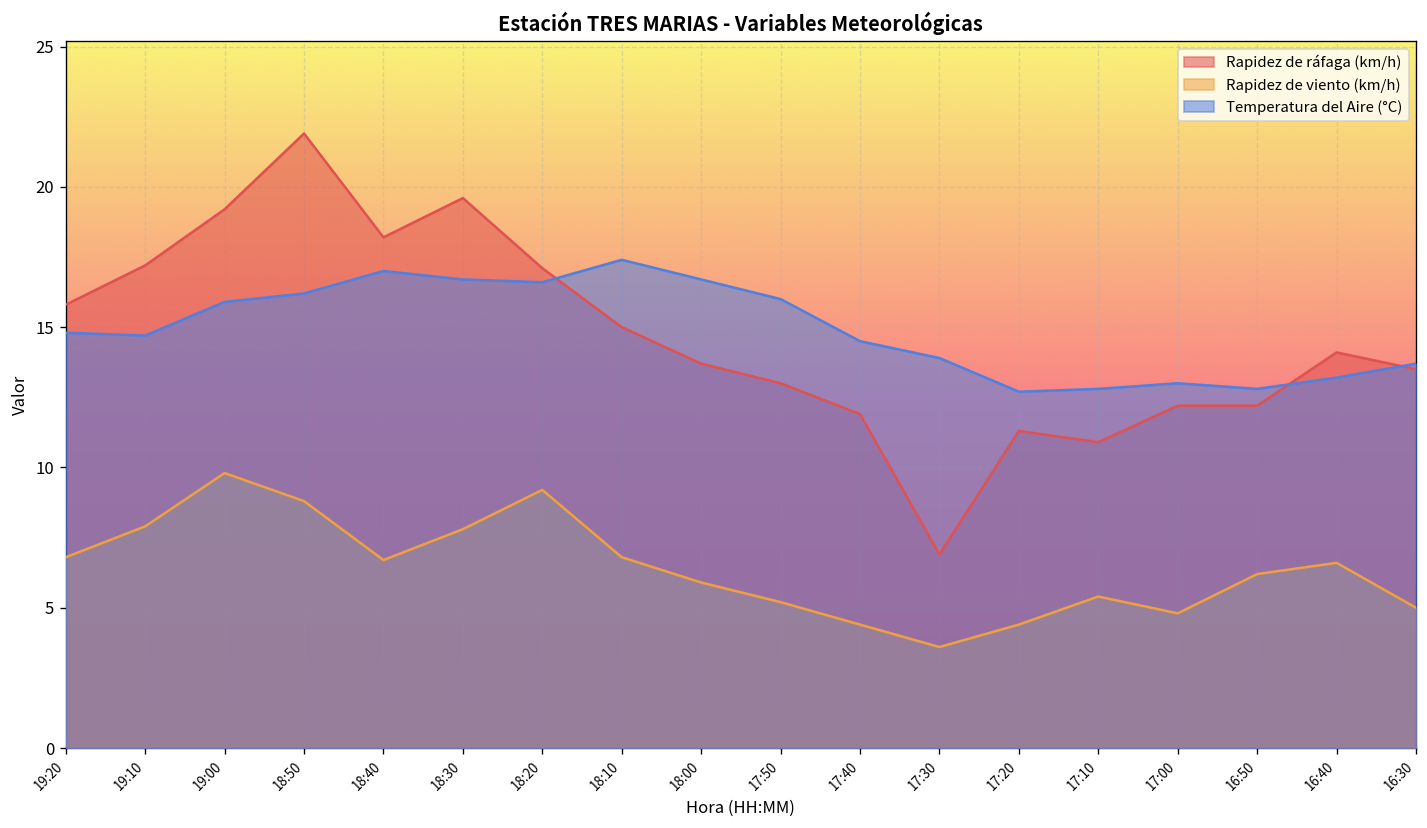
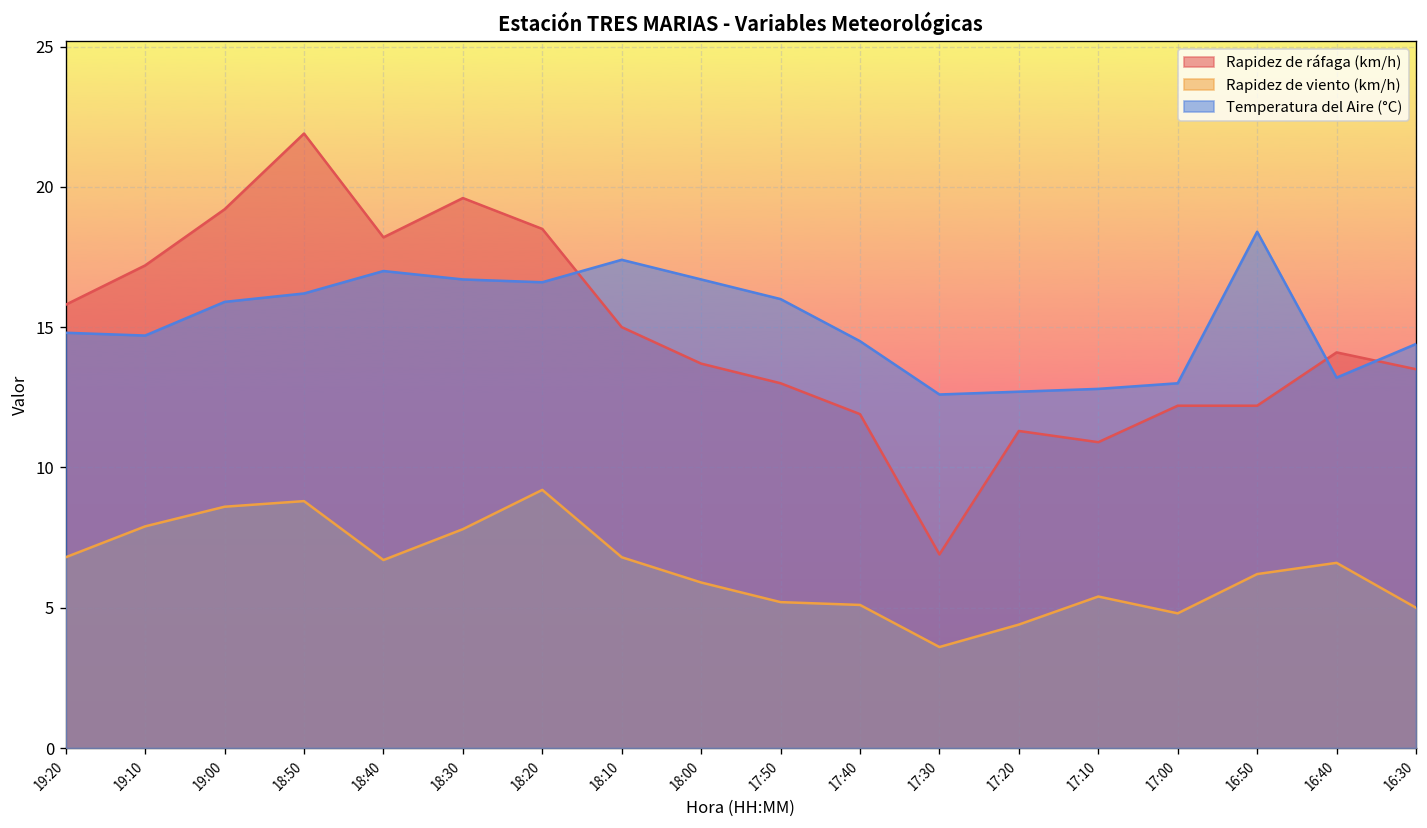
  {
    "Rapidez de ráfaga (km/h)": {
      "19:20": 15.8,
      "19:10": 17.2,
      "19:00": 19.2,
      "18:50": 21.9,
      "18:40": 18.2,
      "18:30": 19.6,
-     "18:20": 17.1,
+     "18:20": 18.5,
      "18:10": 15.0,
      "18:00": 13.7,
      "17:50": 13.0,
      "17:40": 11.9,
      "17:30": 6.9,
      "17:20": 11.3,
      "17:10": 10.9,
      "17:00": 12.2,
      "16:50": 12.2,
      "16:40": 14.1,
      "16:30": 13.5
    },
    "Rapidez de viento (km/h)": {
      "19:20": 6.8,
      "19:10": 7.9,
-     "19:00": 9.8,
+     "19:00": 8.6,
      "18:50": 8.8,
      "18:40": 6.7,
      "18:30": 7.8,
      "18:20": 9.2,
      "18:10": 6.8,
      "18:00": 5.9,
      "17:50": 5.2,
-     "17:40": 4.4,
+     "17:40": 5.1,
      "17:30": 3.6,
      "17:20": 4.4,
      "17:10": 5.4,
      "17:00": 4.8,
      "16:50": 6.2,
      "16:40": 6.6,
      "16:30": 5.0
    },
    "Temperatura del Aire (°C)": {
      "19:20": 14.8,
      "19:10": 14.7,
      "19:00": 15.9,
      "18:50": 16.2,
      "18:40": 17.0,
      "18:30": 16.7,
      "18:20": 16.6,
      "18:10": 17.4,
      "18:00": 16.7,
      "17:50": 16.0,
      "17:40": 14.5,
-     "17:30": 13.9,
+     "17:30": 12.6,
      "17:20": 12.7,
      "17:10": 12.8,
      "17:00": 13.0,
-     "16:50": 12.8,
+     "16:50": 18.4,
      "16:40": 13.2,
-     "16:30": 13.7
+     "16:30": 14.4
    }
  }
